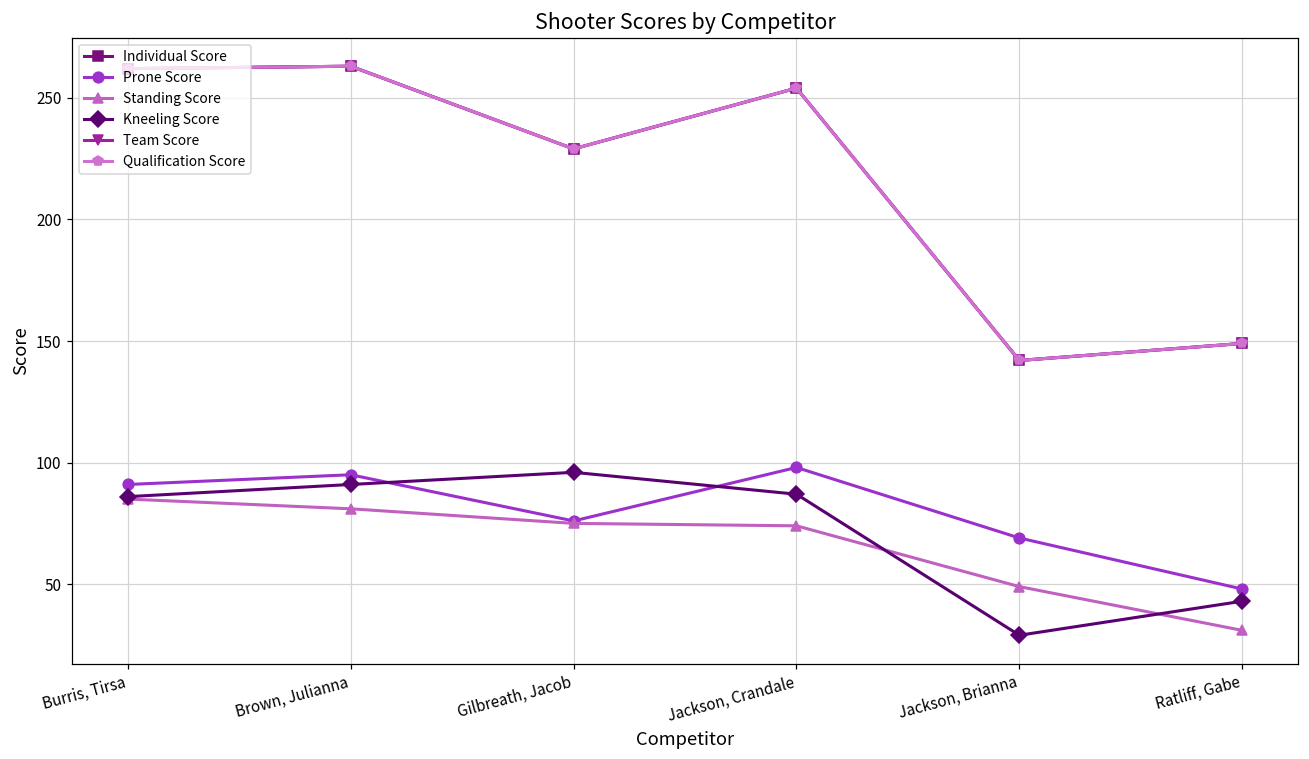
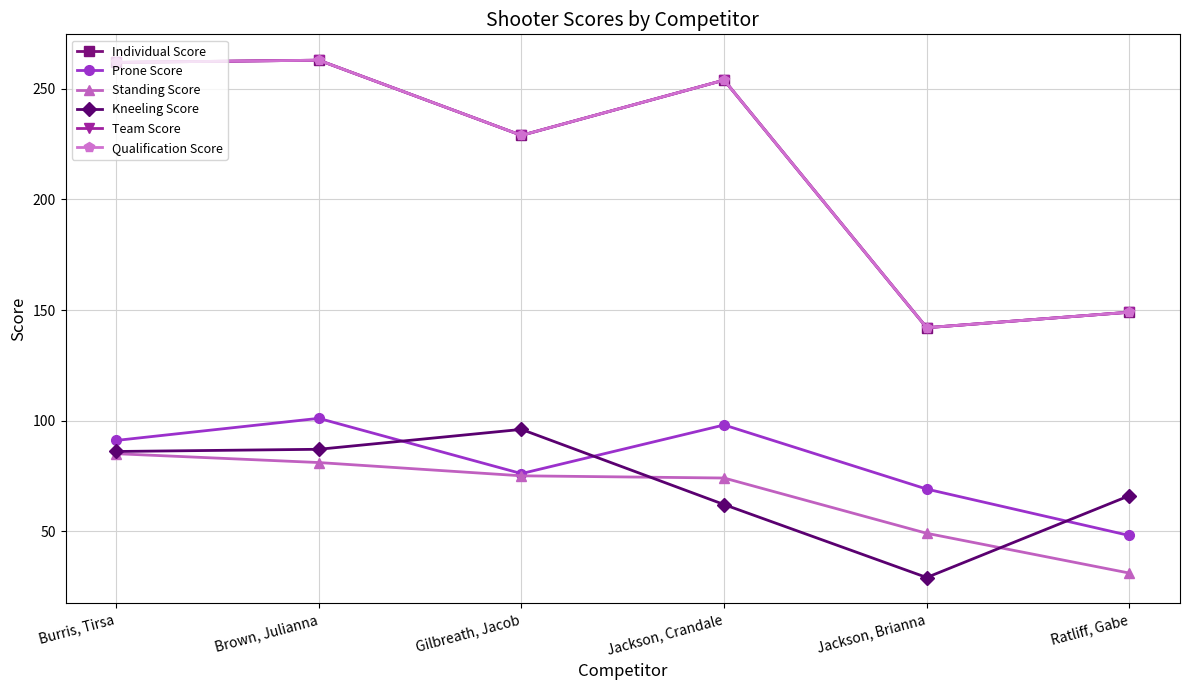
  {
    "Prone Score": {
      "Burris, Tirsa": 91,
-     "Brown, Julianna": 95,
+     "Brown, Julianna": 101,
      "Jackson, Crandale": 98,
      "Jackson, Brianna": 69,
      "Ratliff, Gabe": 48
    },
    "Kneeling Score": {
-     "Brown, Julianna": 91,
+     "Brown, Julianna": 87,
      "Gilbreath, Jacob": 96,
-     "Jackson, Crandale": 87,
+     "Jackson, Crandale": 62,
      "Jackson, Brianna": 29,
-     "Ratliff, Gabe": 43
+     "Ratliff, Gabe": 66
    }
  }
